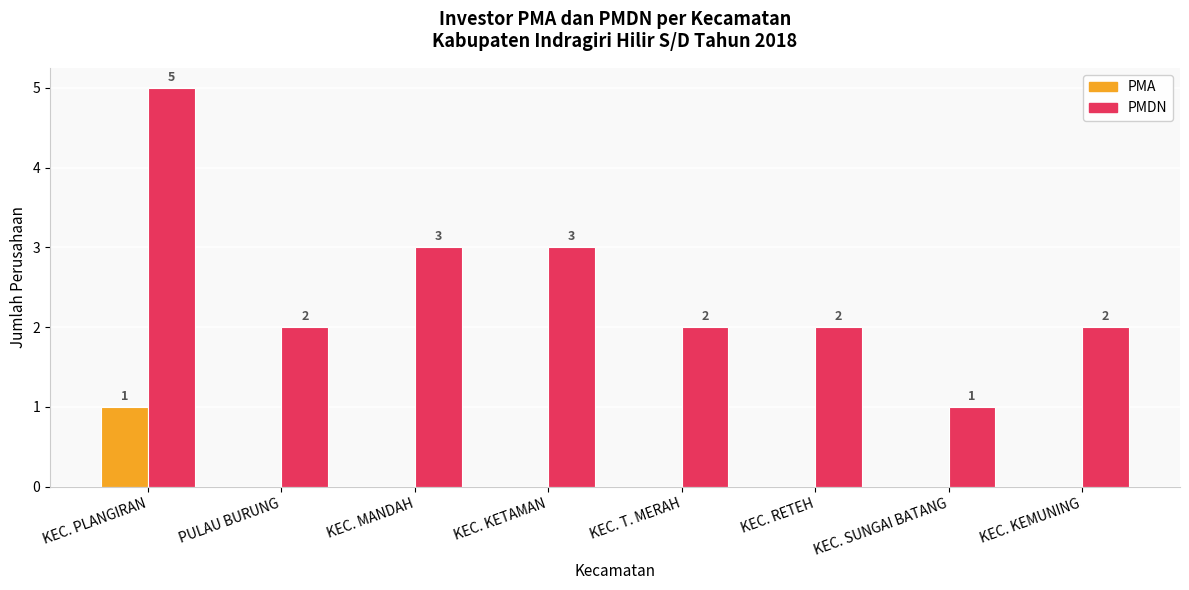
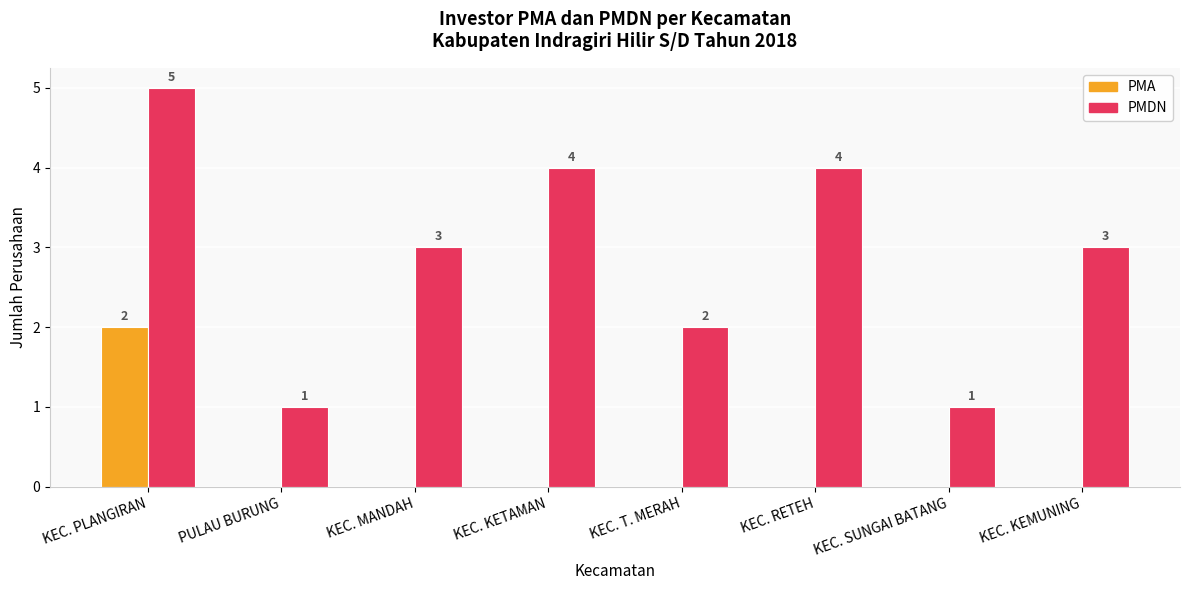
  {
    "PMA": {
-     "KEC. PLANGIRAN": 1
+     "KEC. PLANGIRAN": 2
    },
    "PMDN": {
      "KEC. PLANGIRAN": 5,
-     "PULAU BURUNG": 2,
+     "PULAU BURUNG": 1,
      "KEC. MANDAH": 3,
-     "KEC. KETAMAN": 3,
+     "KEC. KETAMAN": 4,
      "KEC. T. MERAH": 2,
-     "KEC. RETEH": 2,
+     "KEC. RETEH": 4,
      "KEC. SUNGAI BATANG": 1,
-     "KEC. KEMUNING": 2
+     "KEC. KEMUNING": 3
    }
  }
